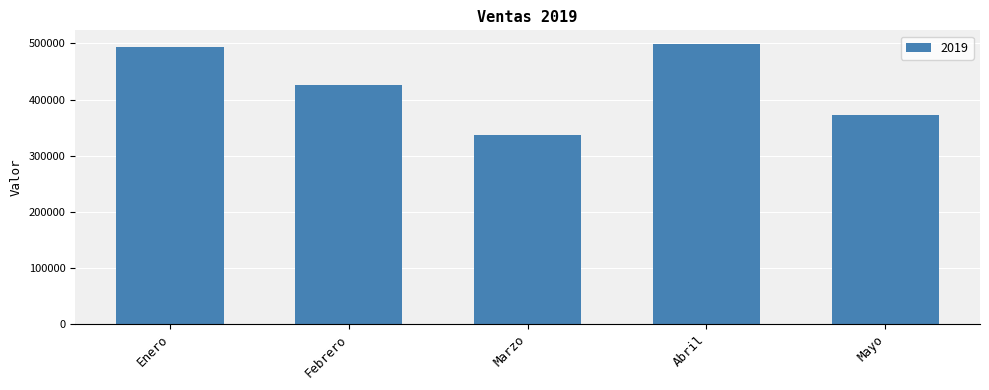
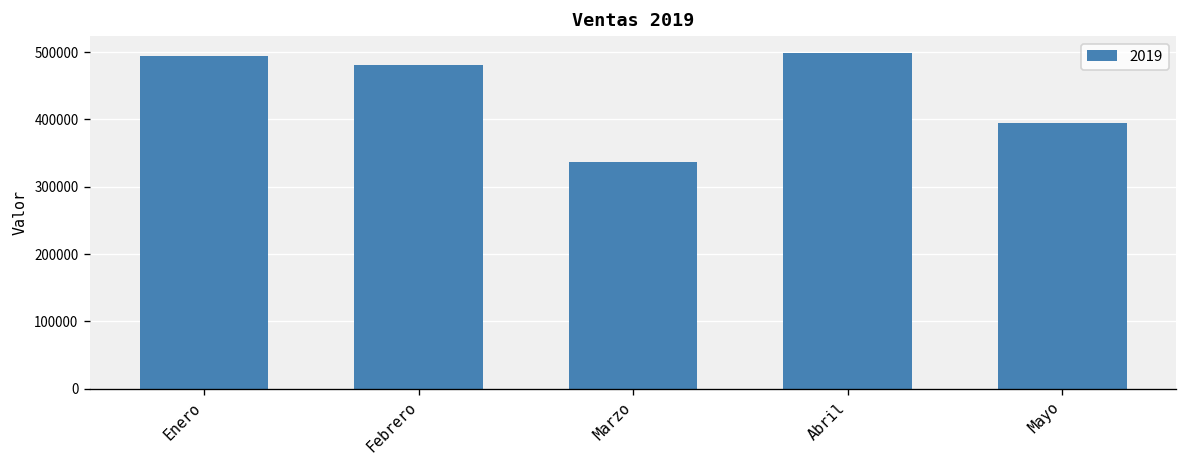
  {
    "Enero": 490000,
-   "Febrero": 430000,
+   "Febrero": 480000,
    "Marzo": 340000,
    "Abril": 500000,
-   "Mayo": 370000
+   "Mayo": 400000
  }
